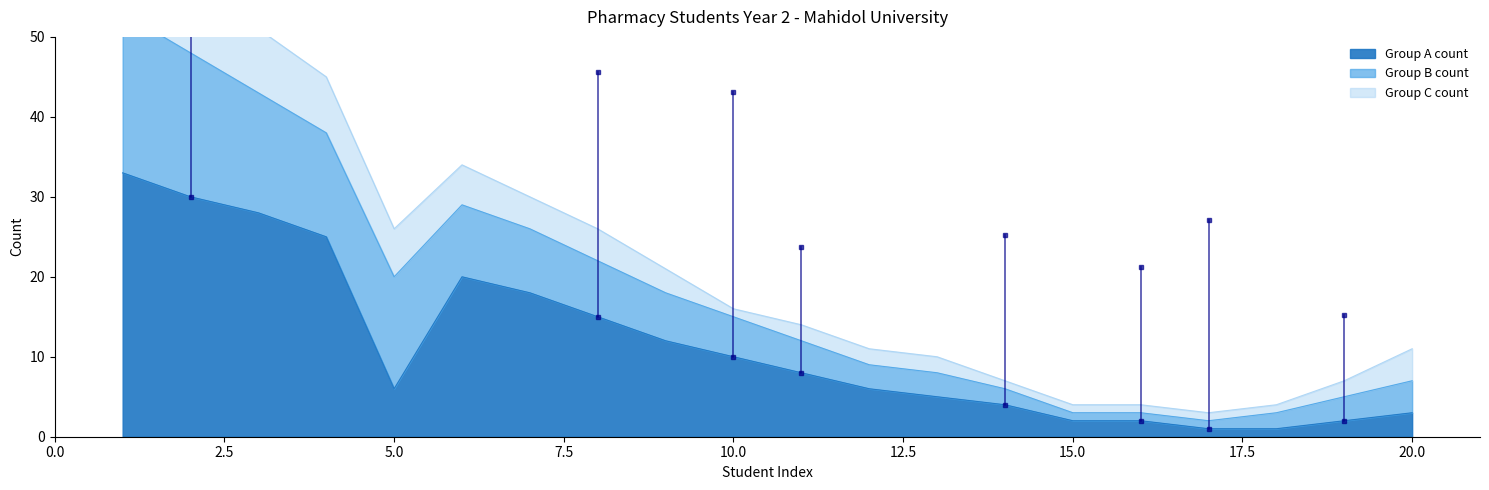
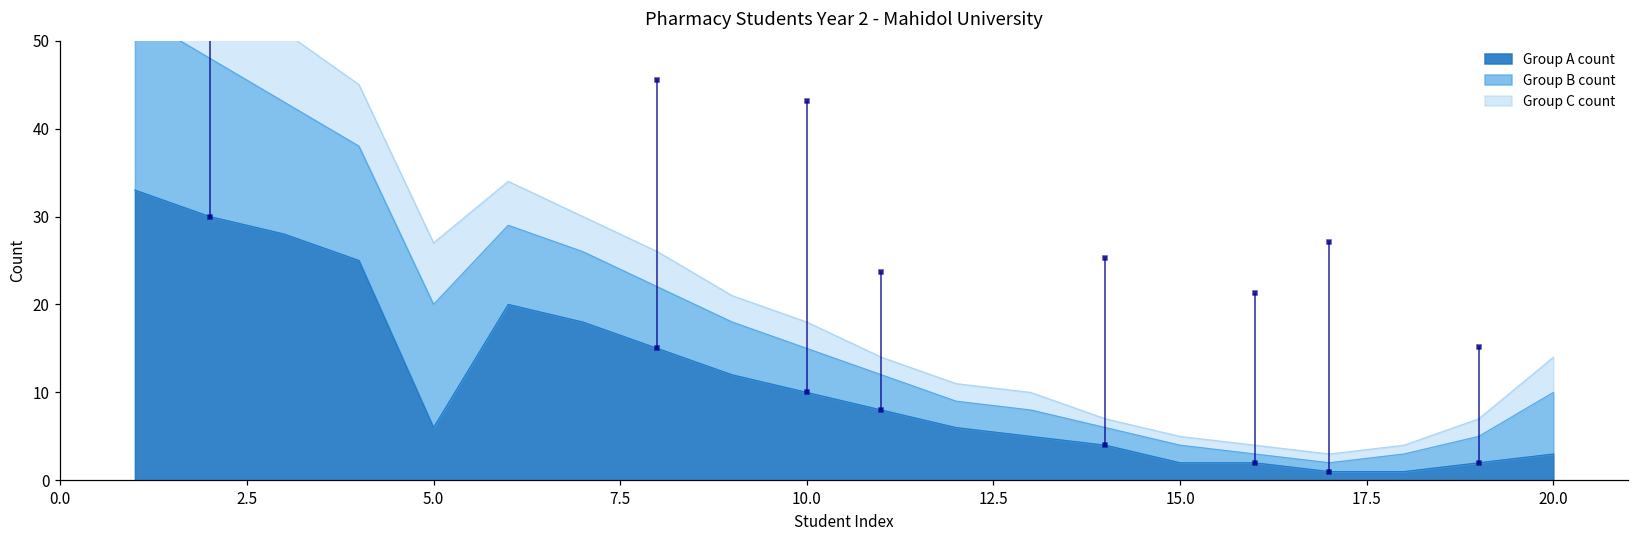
  {
    "Group A count": {
      "5.0": 6,
      "15.0": 2,
      "20.0": 3
    },
    "Group B count": {
      "5.0": 14,
      "10.0": 5,
-     "15.0": 1,
-     "20.0": 4
+     "15.0": 2,
+     "20.0": 7
    },
    "Group C count": {
-     "5.0": 6,
-     "10.0": 1,
+     "5.0": 7,
+     "10.0": 3,
      "15.0": 1,
      "20.0": 4
    }
  }
